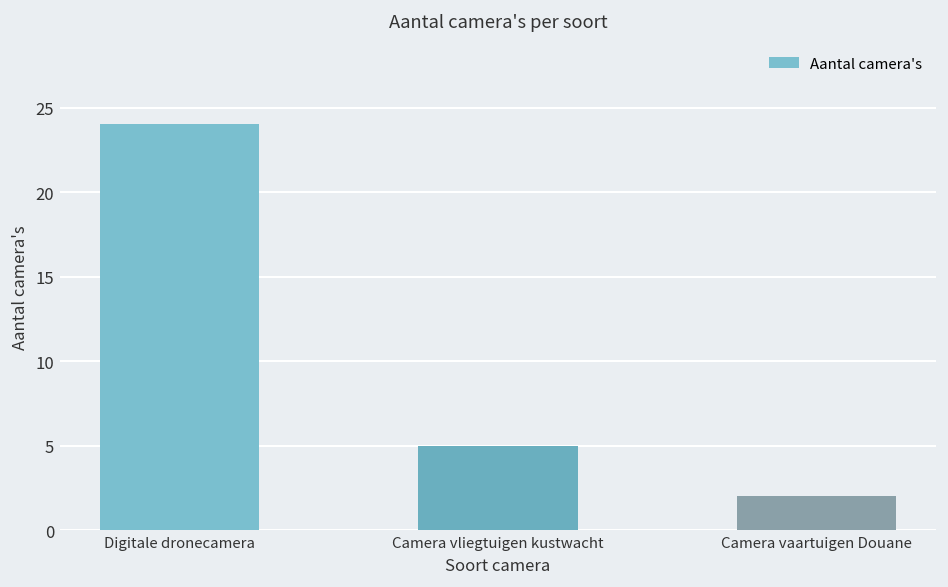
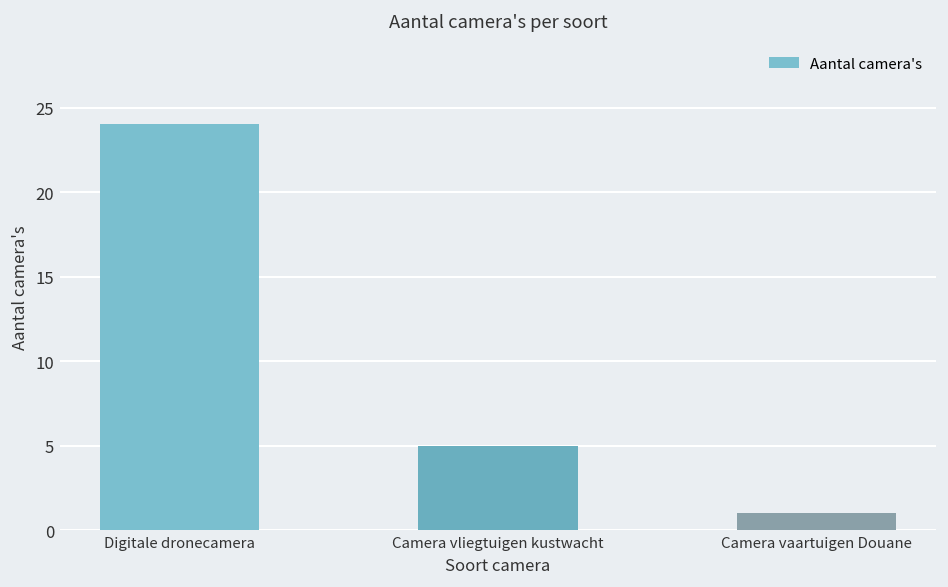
  {
    "Digitale dronecamera": 24,
    "Camera vliegtuigen kustwacht": 5,
-   "Camera vaartuigen Douane": 2
+   "Camera vaartuigen Douane": 1
  }
